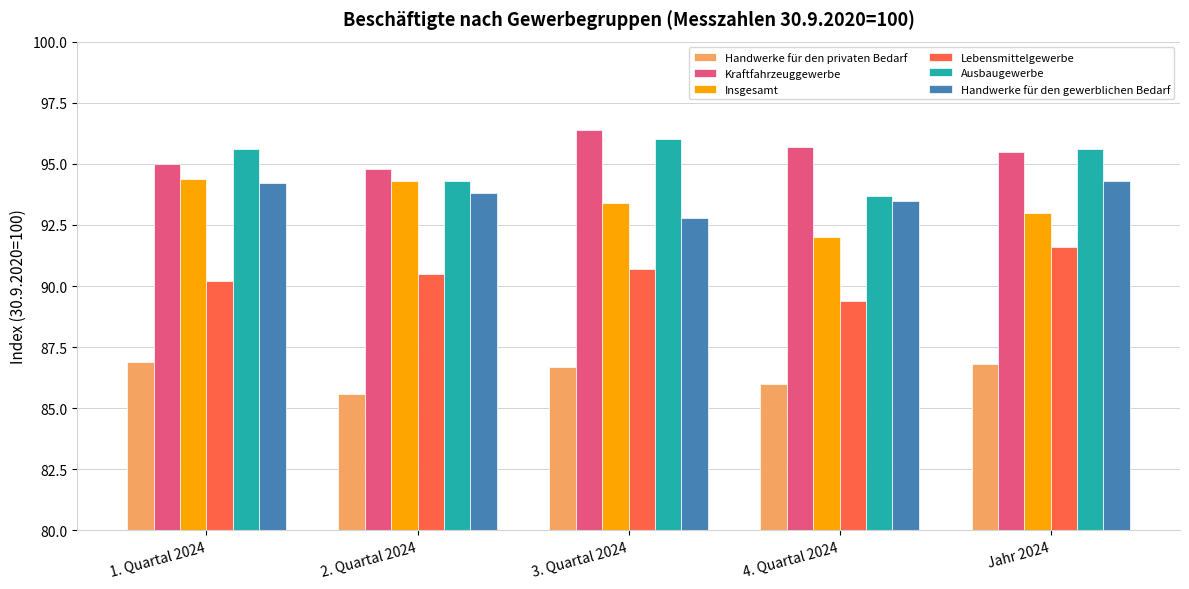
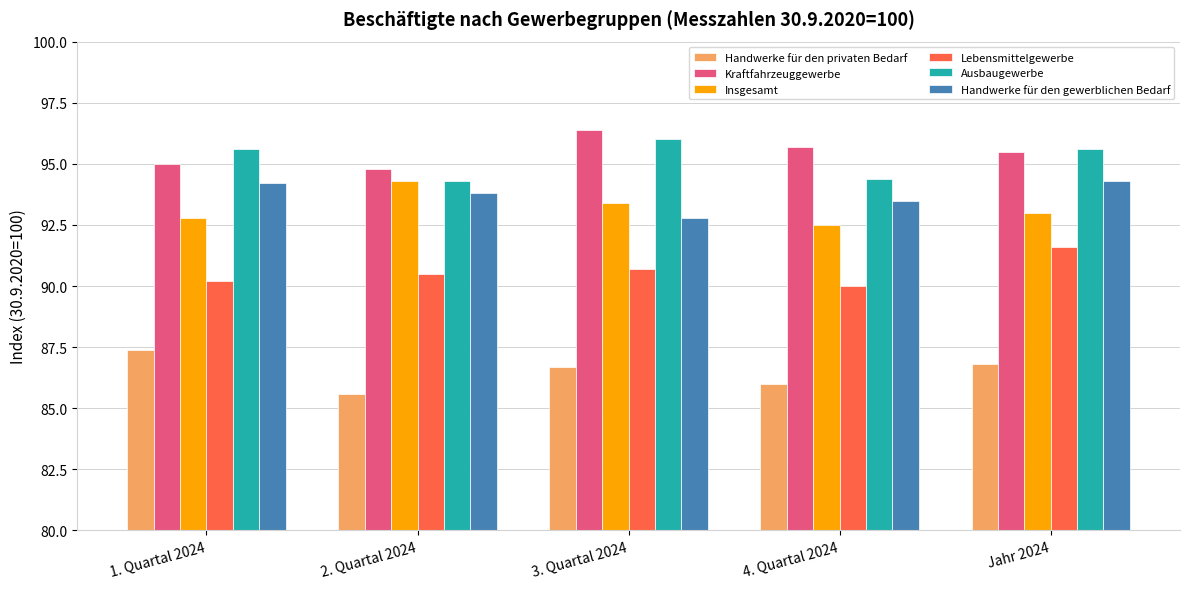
  {
    "Handwerke für den privaten Bedarf": {
-     "1. Quartal 2024": 86.9,
+     "1. Quartal 2024": 87.4,
      "2. Quartal 2024": 85.6,
      "3. Quartal 2024": 86.7,
      "4. Quartal 2024": 86.0,
      "Jahr 2024": 86.8
    },
    "Kraftfahrzeuggewerbe": {
      "1. Quartal 2024": 95.0,
      "2. Quartal 2024": 94.8,
      "3. Quartal 2024": 96.4,
      "4. Quartal 2024": 95.7,
      "Jahr 2024": 95.5
    },
    "Insgesamt": {
-     "1. Quartal 2024": 94.4,
+     "1. Quartal 2024": 92.8,
      "2. Quartal 2024": 94.3,
      "3. Quartal 2024": 93.4,
-     "4. Quartal 2024": 92.0,
+     "4. Quartal 2024": 92.5,
      "Jahr 2024": 93.0
    },
    "Lebensmittelgewerbe": {
      "1. Quartal 2024": 90.2,
      "2. Quartal 2024": 90.5,
      "3. Quartal 2024": 90.7,
-     "4. Quartal 2024": 89.4,
+     "4. Quartal 2024": 90.0,
      "Jahr 2024": 91.6
    },
    "Ausbaugewerbe": {
      "1. Quartal 2024": 95.6,
      "2. Quartal 2024": 94.3,
      "3. Quartal 2024": 96.0,
-     "4. Quartal 2024": 93.7,
+     "4. Quartal 2024": 94.4,
      "Jahr 2024": 95.6
    },
    "Handwerke für den gewerblichen Bedarf": {
      "1. Quartal 2024": 94.2,
      "2. Quartal 2024": 93.8,
      "3. Quartal 2024": 92.8,
      "4. Quartal 2024": 93.5,
      "Jahr 2024": 94.3
    }
  }
